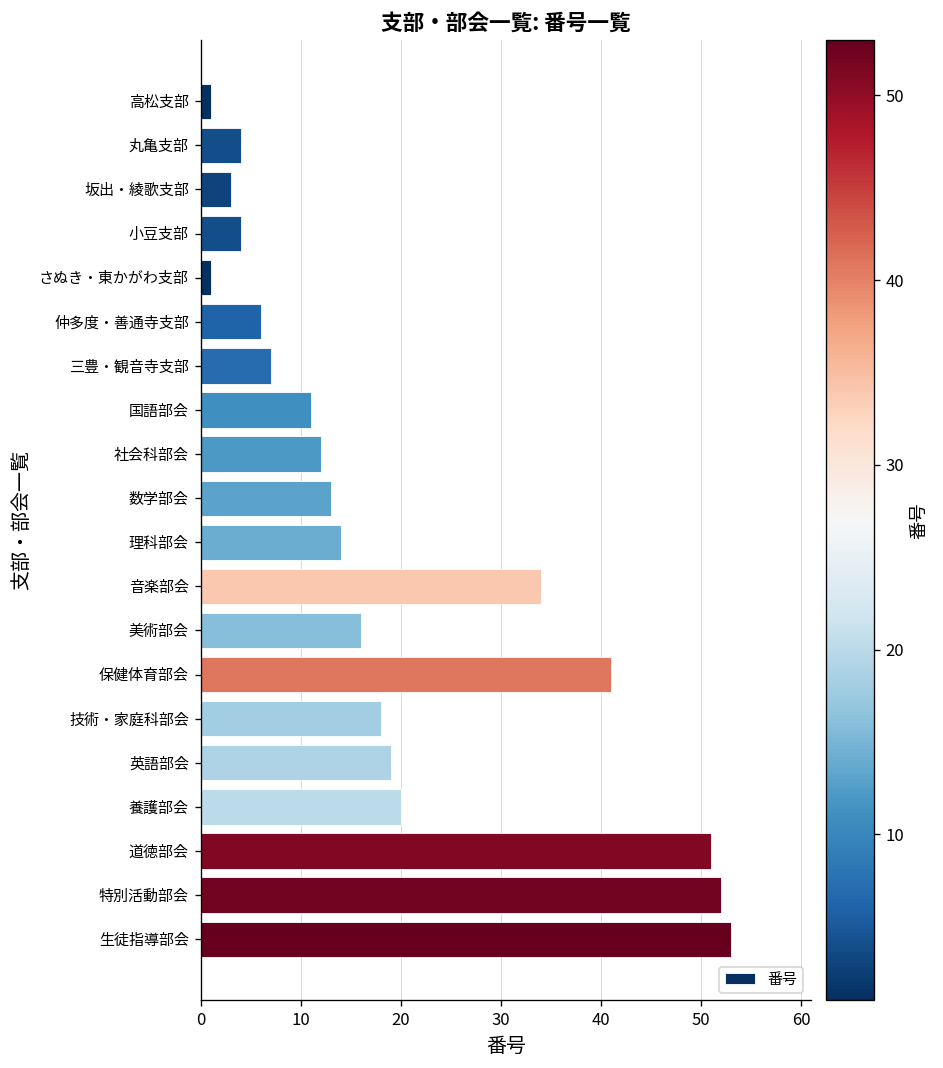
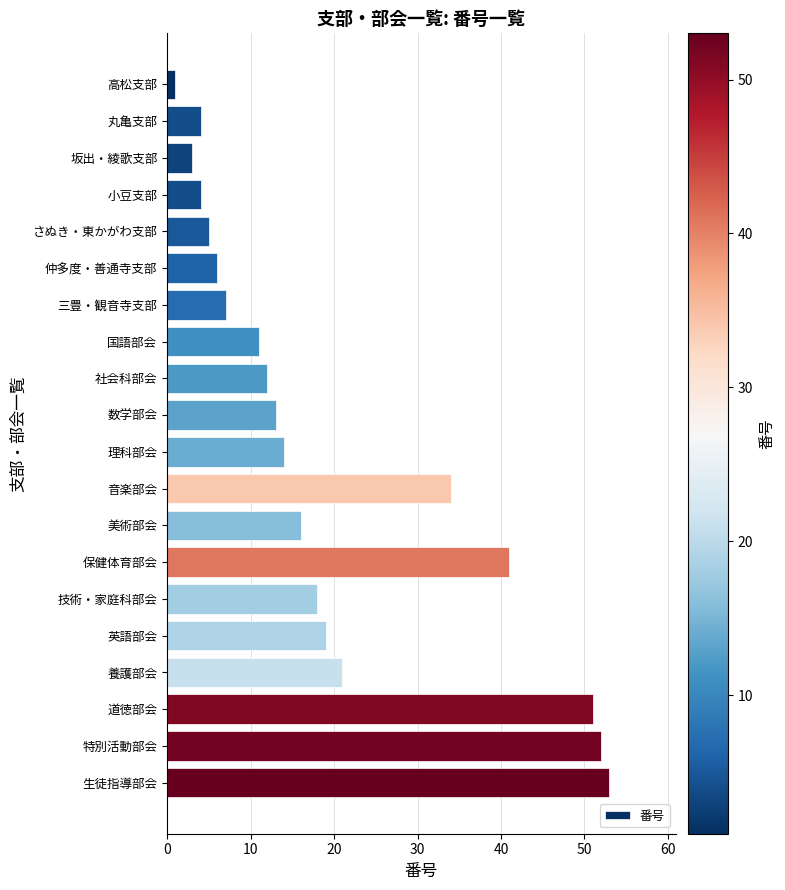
  {
    "高松支部": 1,
    "丸亀支部": 4,
    "坂出・綾歌支部": 3,
    "小豆支部": 4,
-   "さぬき・東かがわ支部": 1,
+   "さぬき・東かがわ支部": 5,
    "仲多度・善通寺支部": 6,
    "三豊・観音寺支部": 7,
    "国語部会": 11,
    "社会科部会": 12,
    "数学部会": 13,
    "理科部会": 14,
    "音楽部会": 34,
    "美術部会": 16,
    "保健体育部会": 41,
    "技術・家庭科部会": 18,
    "英語部会": 19,
-   "養護部会": 20,
+   "養護部会": 21,
    "道徳部会": 51,
    "特別活動部会": 52,
    "生徒指導部会": 53
  }
